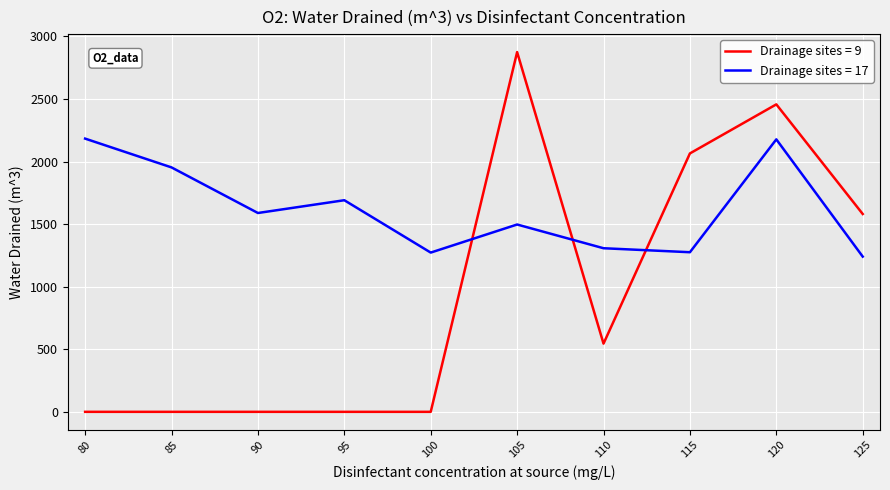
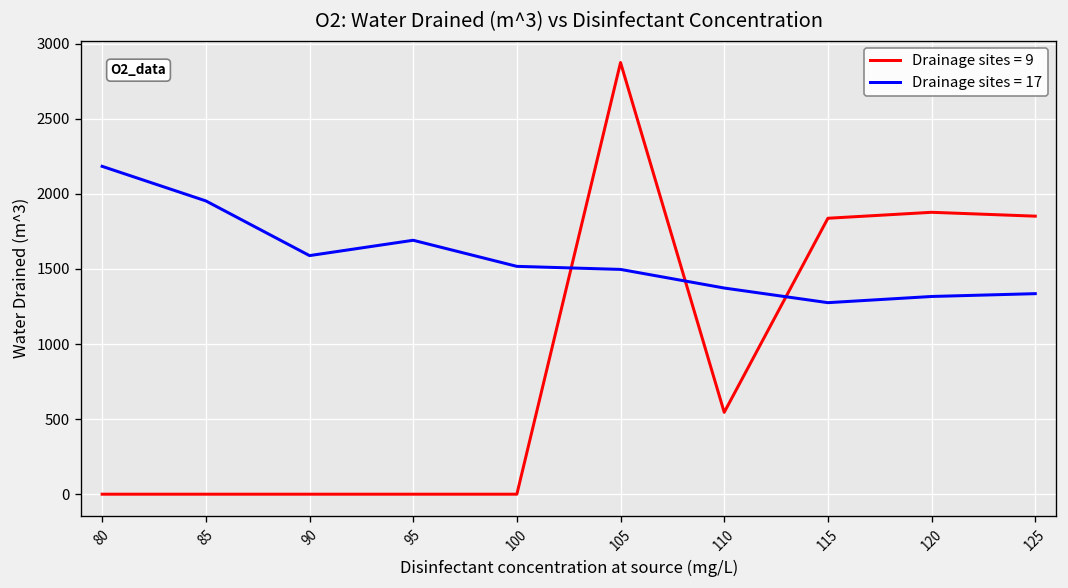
  {
    "Drainage sites = 9": {
      "80": 0,
      "85": 0,
      "90": 0,
      "95": 0,
      "100": 0,
      "105": 2870,
      "110": 550,
-     "115": 2060,
-     "120": 2460,
-     "125": 1580
+     "115": 1840,
+     "120": 1880,
+     "125": 1850
    },
    "Drainage sites = 17": {
      "80": 2180,
      "85": 1950,
      "90": 1590,
      "95": 1690,
-     "100": 1270,
+     "100": 1520,
      "105": 1500,
-     "110": 1310,
+     "110": 1370,
      "115": 1280,
-     "120": 2180,
-     "125": 1240
+     "120": 1320,
+     "125": 1340
    }
  }
